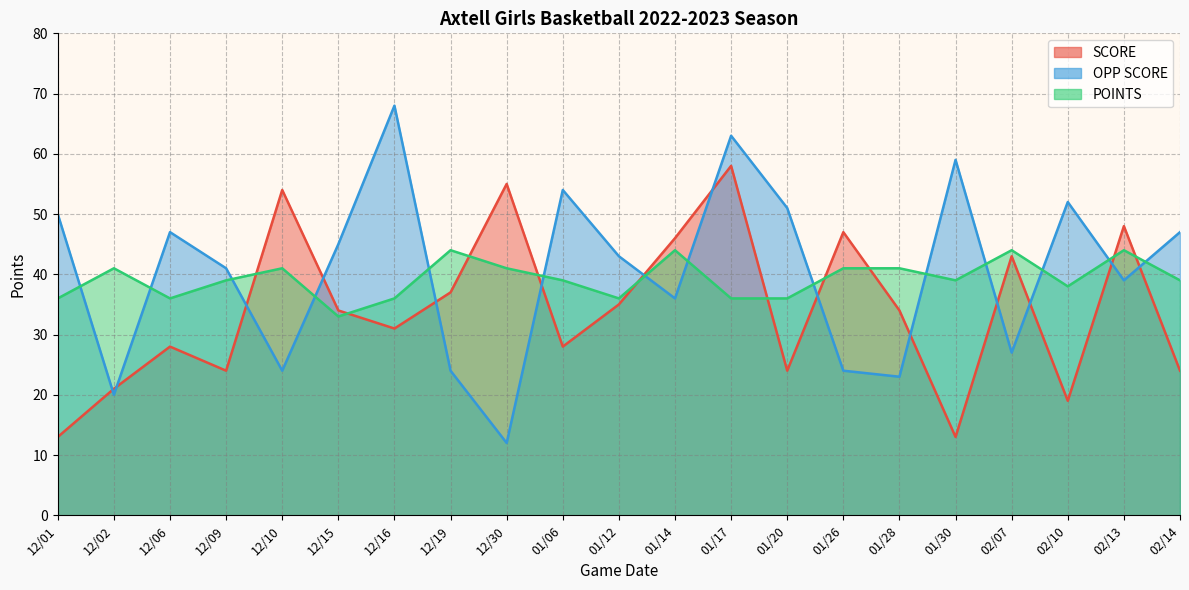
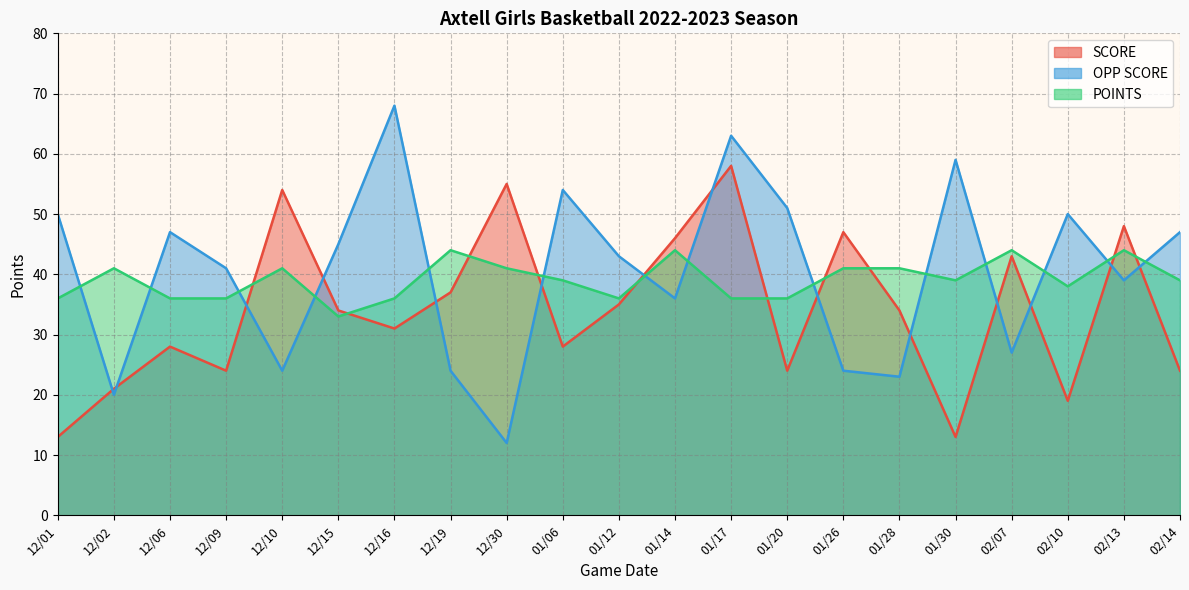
  {
    "SCORE": {
      "12/01": 13,
      "12/02": 21,
      "12/06": 28,
      "12/09": 24,
      "12/10": 54,
      "12/15": 34,
      "12/16": 31,
      "12/19": 37,
      "12/30": 55,
      "01/06": 28,
      "01/12": 35,
      "01/14": 46,
      "01/17": 58,
      "01/20": 24,
      "01/26": 47,
      "01/28": 34,
      "01/30": 13,
      "02/07": 43,
      "02/10": 19,
      "02/13": 48,
      "02/14": 24
    },
    "OPP SCORE": {
      "12/01": 50,
      "12/02": 20,
      "12/06": 47,
      "12/09": 41,
      "12/10": 24,
      "12/15": 45,
      "12/16": 68,
      "12/19": 24,
      "12/30": 12,
      "01/06": 54,
      "01/12": 43,
      "01/14": 36,
      "01/17": 63,
      "01/20": 51,
      "01/26": 24,
      "01/28": 23,
      "01/30": 59,
      "02/07": 27,
-     "02/10": 52,
+     "02/10": 50,
      "02/13": 39,
      "02/14": 47
    },
    "POINTS": {
      "12/01": 36,
      "12/02": 41,
      "12/06": 36,
-     "12/09": 39,
+     "12/09": 36,
      "12/10": 41,
      "12/15": 33,
      "12/16": 36,
      "12/19": 44,
      "12/30": 41,
      "01/06": 39,
      "01/12": 36,
      "01/14": 44,
      "01/17": 36,
      "01/20": 36,
      "01/26": 41,
      "01/28": 41,
      "01/30": 39,
      "02/07": 44,
      "02/10": 38,
      "02/13": 44,
      "02/14": 39
    }
  }
